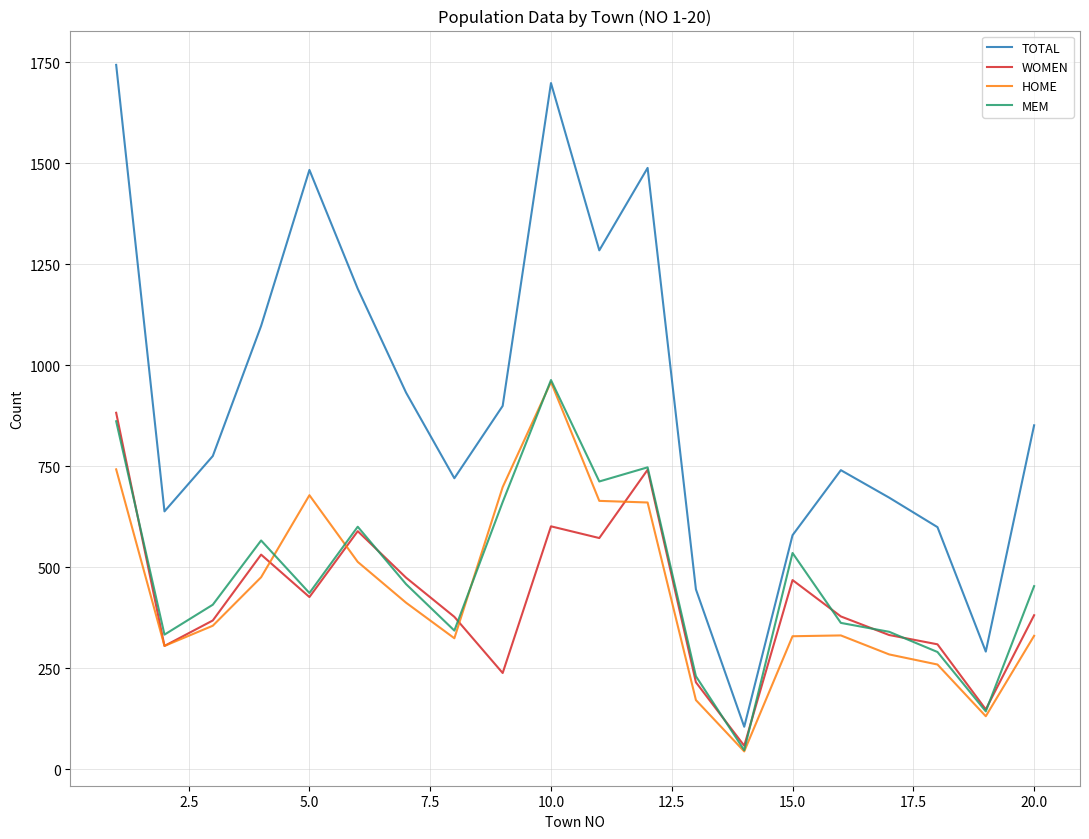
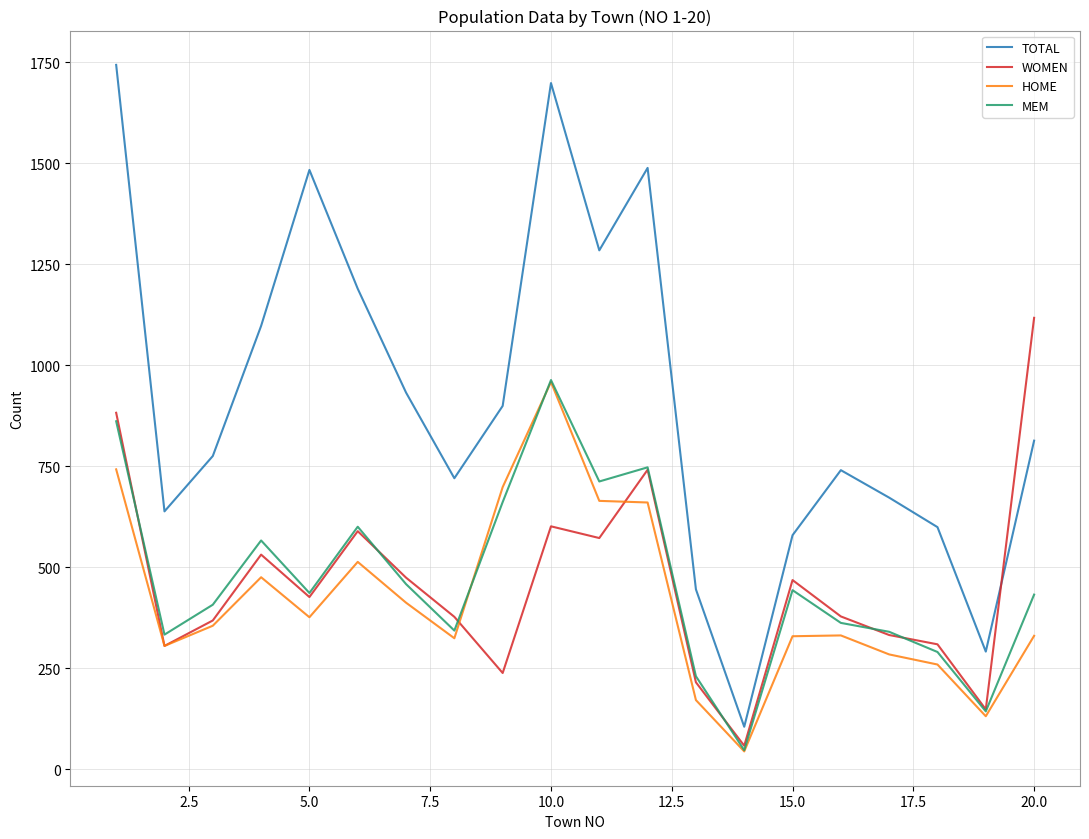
  {
    "TOTAL": {
      "5.0": 1480,
      "10.0": 1700,
      "15.0": 580,
-     "20.0": 850
+     "20.0": 810
    },
    "WOMEN": {
      "5.0": 430,
      "10.0": 600,
      "15.0": 470,
-     "20.0": 380
+     "20.0": 1120
    },
    "HOME": {
-     "5.0": 680,
+     "5.0": 380,
      "15.0": 330,
      "20.0": 330
    },
    "MEM": {
      "5.0": 440,
-     "15.0": 540,
-     "20.0": 450
+     "15.0": 440,
+     "20.0": 430
    }
  }
